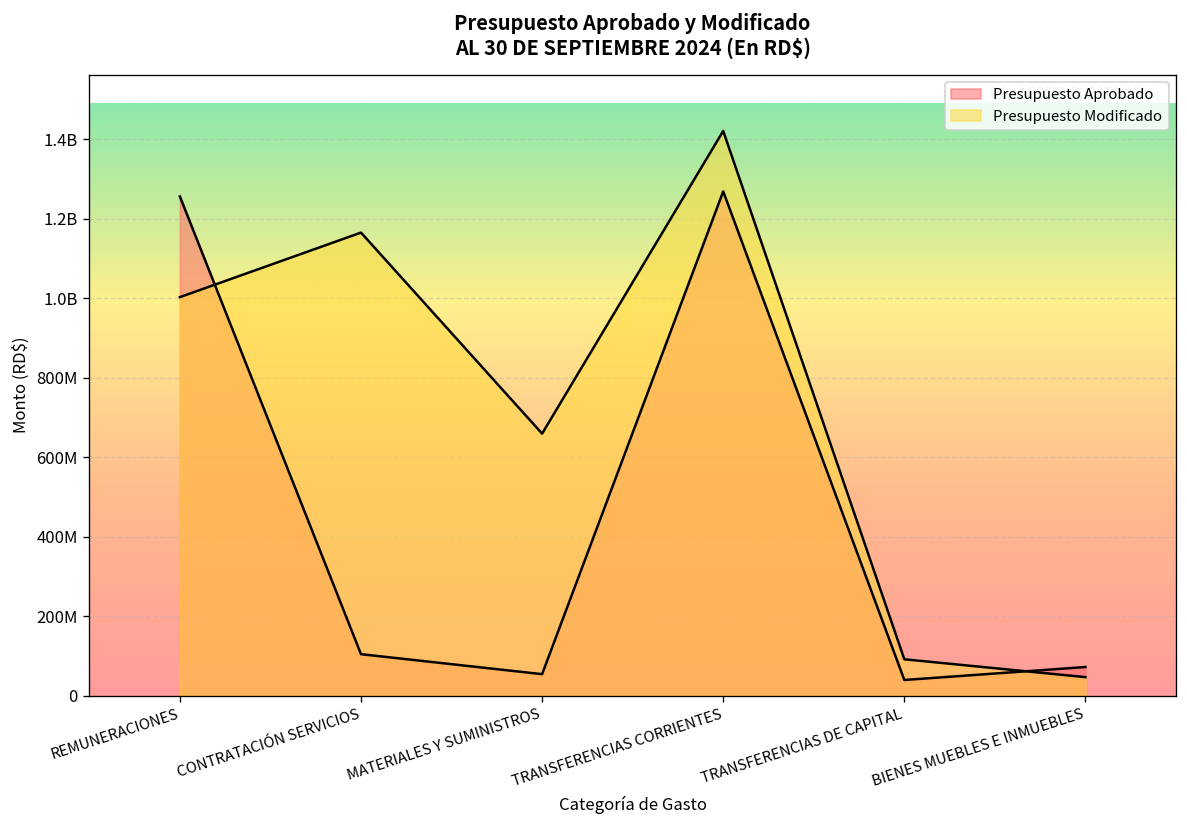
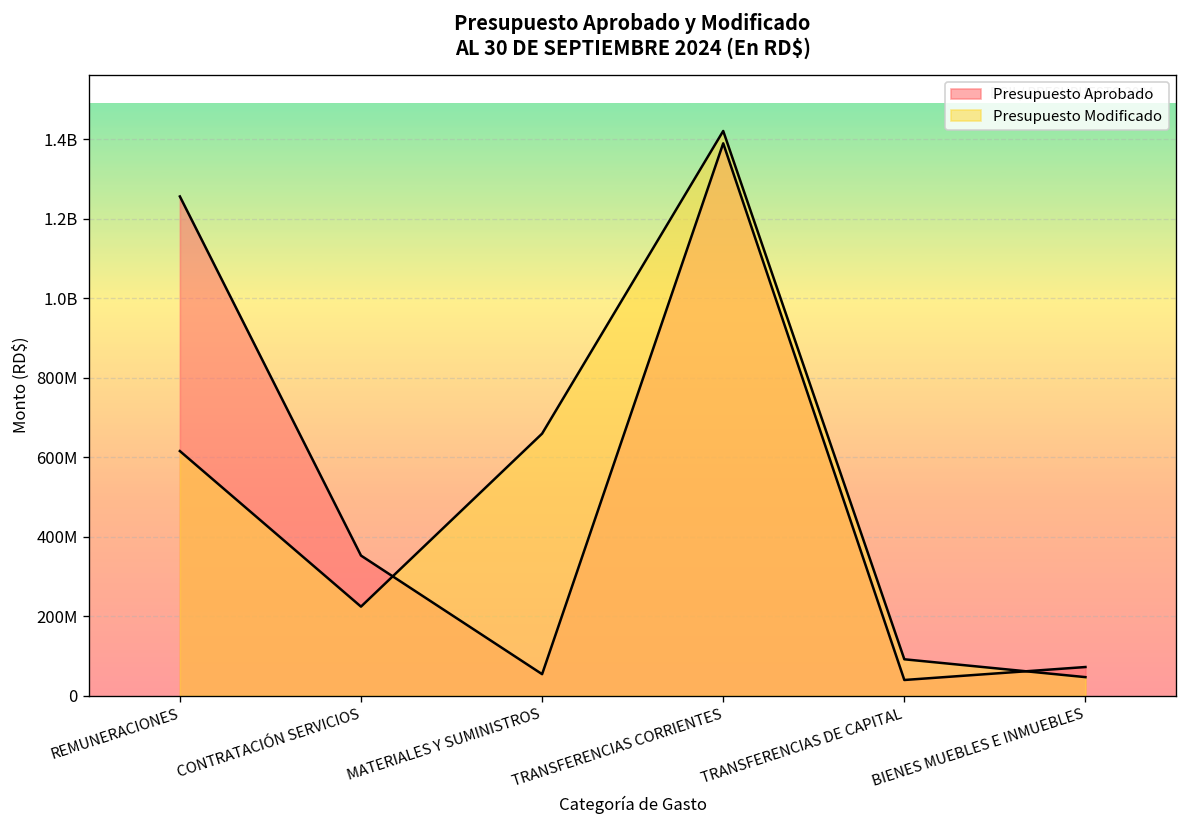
  {
    "Presupuesto Aprobado": {
      "REMUNERACIONES": 1260000000,
-     "CONTRATACIÓN SERVICIOS": 100000000,
+     "CONTRATACIÓN SERVICIOS": 350000000,
      "MATERIALES Y SUMINISTROS": 50000000,
-     "TRANSFERENCIAS CORRIENTES": 1270000000,
+     "TRANSFERENCIAS CORRIENTES": 1390000000,
      "TRANSFERENCIAS DE CAPITAL": 40000000,
      "BIENES MUEBLES E INMUEBLES": 70000000
    },
    "Presupuesto Modificado": {
-     "REMUNERACIONES": 1000000000,
-     "CONTRATACIÓN SERVICIOS": 1170000000,
+     "REMUNERACIONES": 620000000,
+     "CONTRATACIÓN SERVICIOS": 220000000,
      "MATERIALES Y SUMINISTROS": 660000000,
      "TRANSFERENCIAS CORRIENTES": 1420000000,
      "TRANSFERENCIAS DE CAPITAL": 90000000,
      "BIENES MUEBLES E INMUEBLES": 50000000
    }
  }
